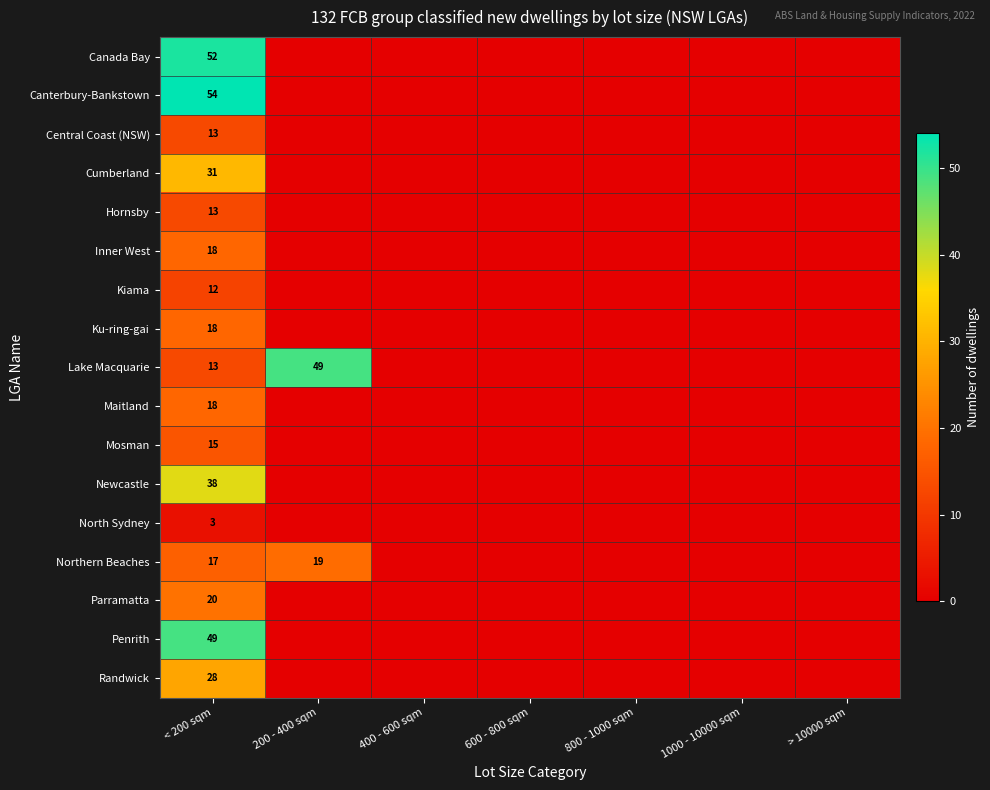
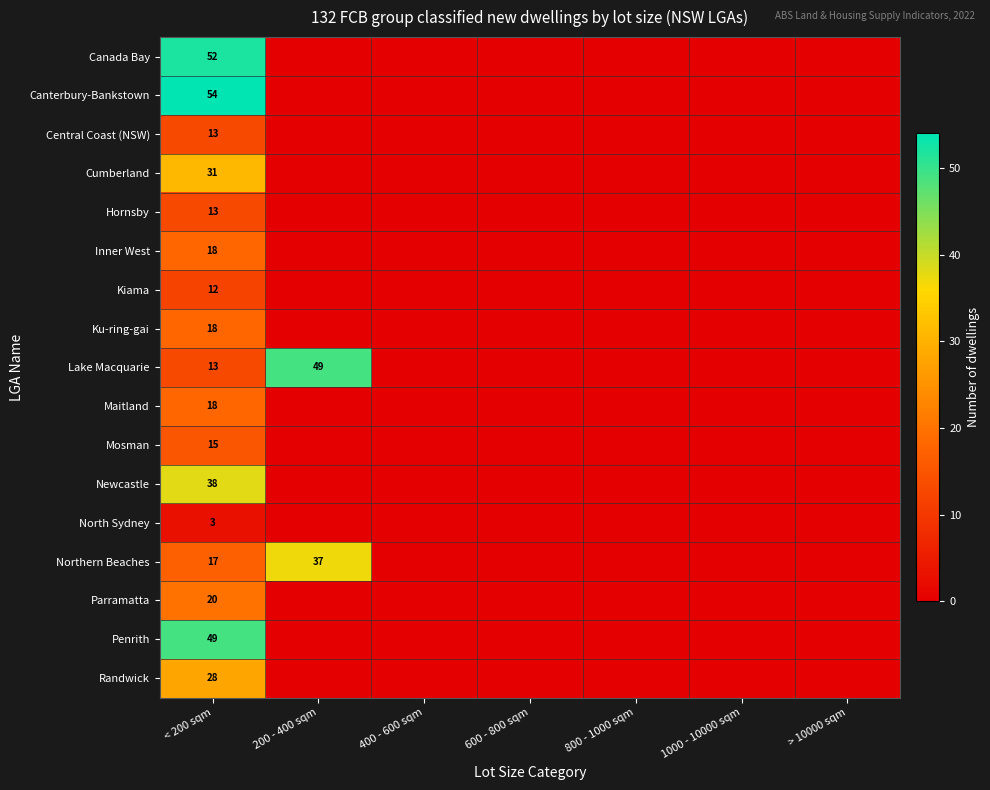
  {
    "Canada Bay": {
      "< 200 sqm": 52
    },
    "Canterbury-Bankstown": {
      "< 200 sqm": 54
    },
    "Central Coast (NSW)": {
      "< 200 sqm": 13
    },
    "Cumberland": {
      "< 200 sqm": 31
    },
    "Hornsby": {
      "< 200 sqm": 13
    },
    "Inner West": {
      "< 200 sqm": 18
    },
    "Kiama": {
      "< 200 sqm": 12
    },
    "Ku-ring-gai": {
      "< 200 sqm": 18
    },
    "Lake Macquarie": {
      "< 200 sqm": 13,
      "200 - 400 sqm": 49
    },
    "Maitland": {
      "< 200 sqm": 18
    },
    "Mosman": {
      "< 200 sqm": 15
    },
    "Newcastle": {
      "< 200 sqm": 38
    },
    "North Sydney": {
      "< 200 sqm": 3
    },
    "Northern Beaches": {
      "< 200 sqm": 17,
-     "200 - 400 sqm": 19
+     "200 - 400 sqm": 37
    },
    "Parramatta": {
      "< 200 sqm": 20
    },
    "Penrith": {
      "< 200 sqm": 49
    },
    "Randwick": {
      "< 200 sqm": 28
    }
  }
